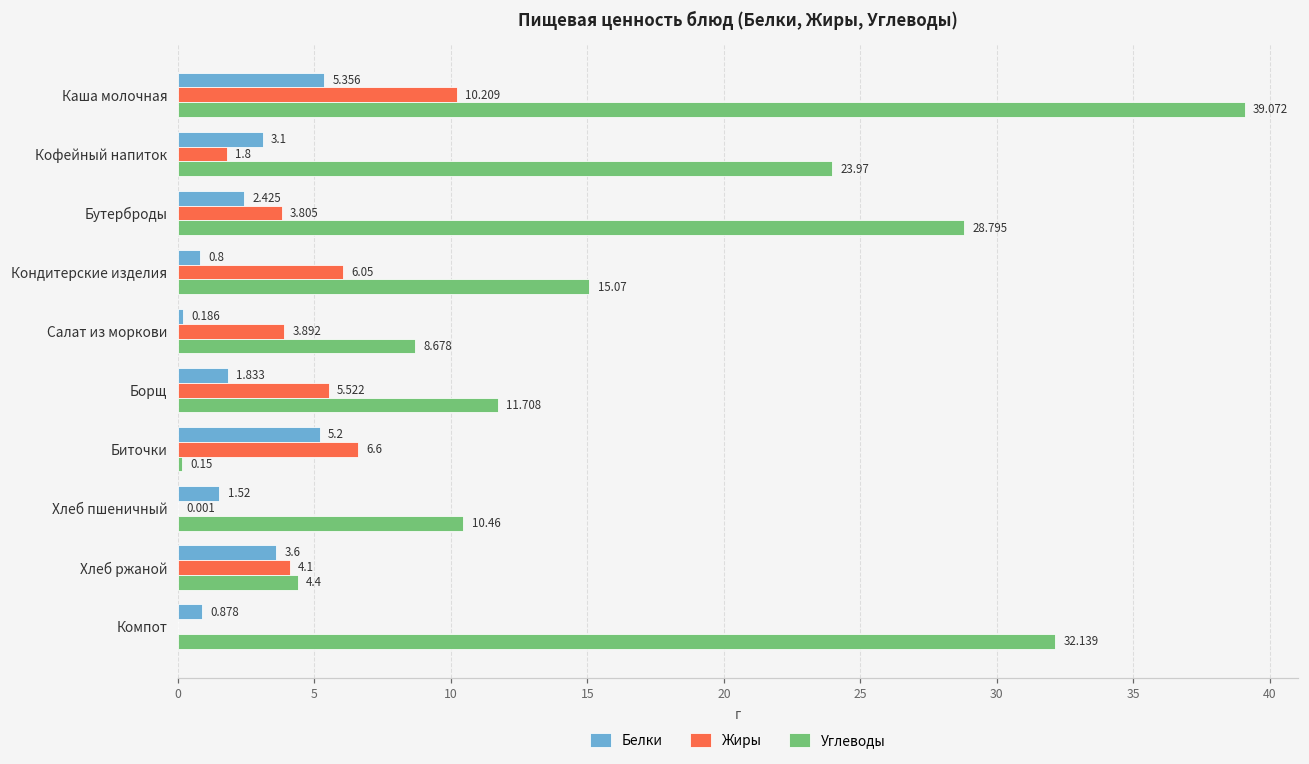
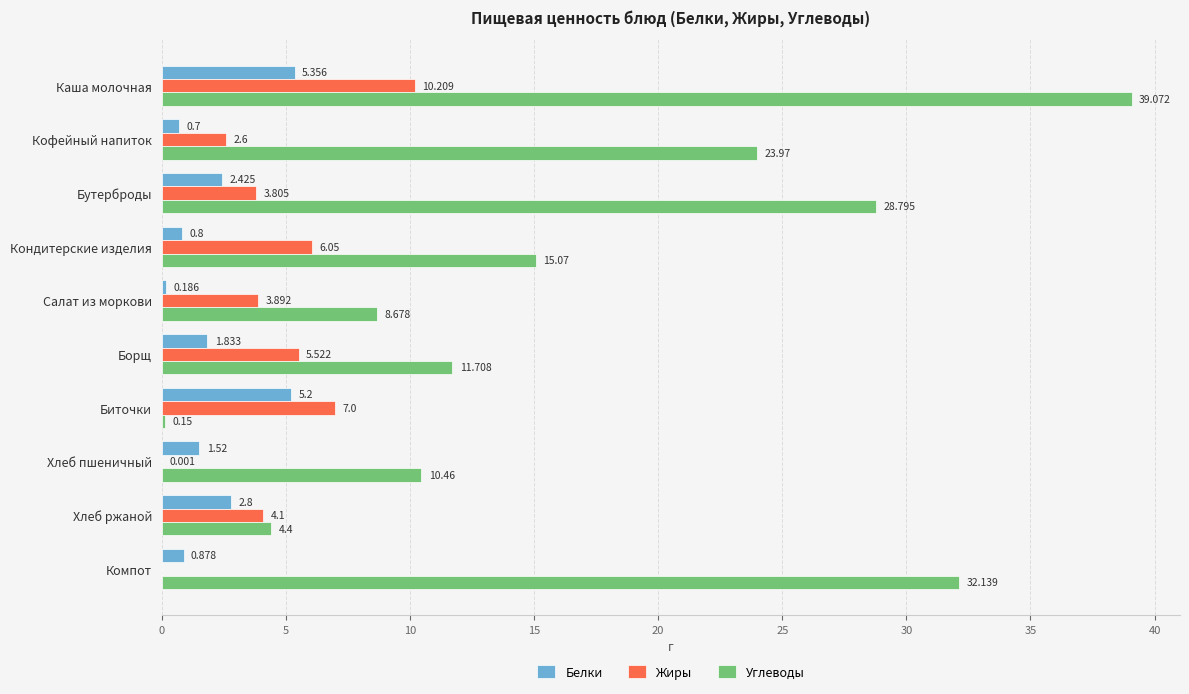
  {
    "Белки": {
      "Каша молочная": 5.356,
-     "Кофейный напиток": 3.1,
+     "Кофейный напиток": 0.7,
      "Бутерброды": 2.425,
      "Кондитерские изделия": 0.8,
      "Салат из моркови": 0.186,
      "Борщ": 1.833,
      "Биточки": 5.2,
      "Хлеб пшеничный": 1.52,
-     "Хлеб ржаной": 3.6,
+     "Хлеб ржаной": 2.8,
      "Компот": 0.878
    },
    "Жиры": {
      "Каша молочная": 10.209,
-     "Кофейный напиток": 1.8,
+     "Кофейный напиток": 2.6,
      "Бутерброды": 3.805,
      "Кондитерские изделия": 6.05,
      "Салат из моркови": 3.892,
      "Борщ": 5.522,
-     "Биточки": 6.6,
+     "Биточки": 7.0,
      "Хлеб пшеничный": 0.001,
      "Хлеб ржаной": 4.1
    },
    "Углеводы": {
      "Каша молочная": 39.072,
      "Кофейный напиток": 23.97,
      "Бутерброды": 28.795,
      "Кондитерские изделия": 15.07,
      "Салат из моркови": 8.678,
      "Борщ": 11.708,
      "Биточки": 0.15,
      "Хлеб пшеничный": 10.46,
      "Хлеб ржаной": 4.4,
      "Компот": 32.139
    }
  }
